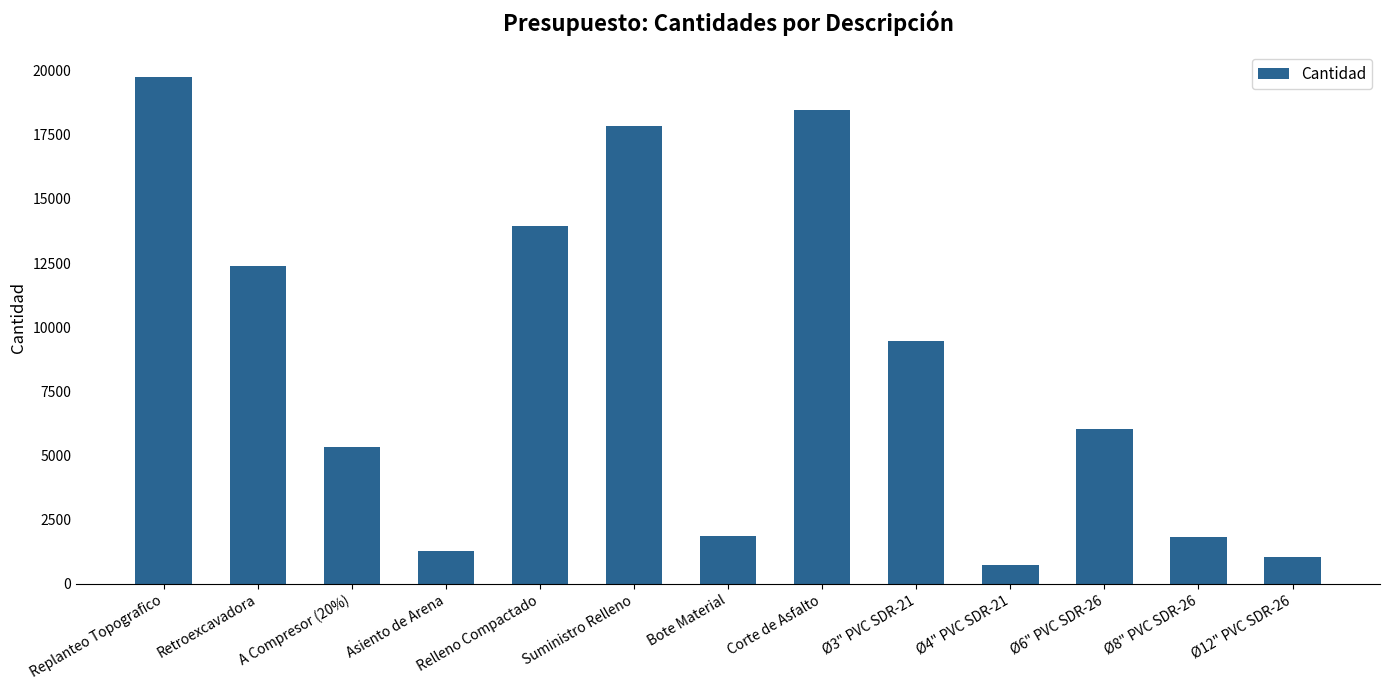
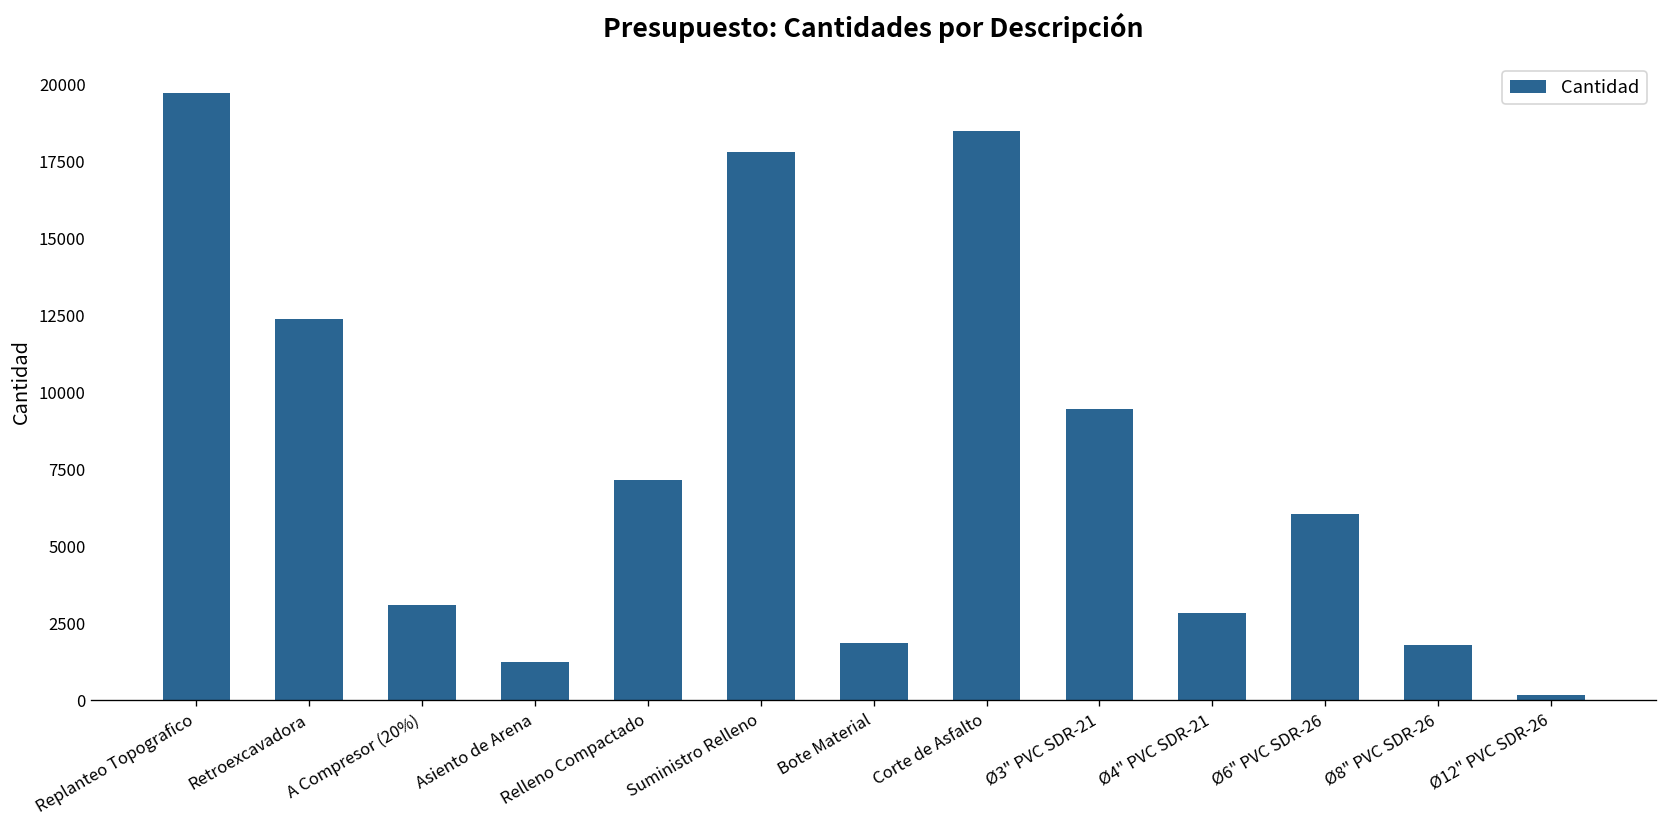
  {
    "Replanteo Topografico": 19700,
    "Retroexcavadora": 12400,
-   "A Compresor (20%)": 5300,
+   "A Compresor (20%)": 3100,
    "Asiento de Arena": 1300,
-   "Relleno Compactado": 13900,
+   "Relleno Compactado": 7100,
    "Suministro Relleno": 17800,
    "Bote Material": 1900,
    "Corte de Asfalto": 18500,
    "Ø3\" PVC SDR-21": 9500,
-   "Ø4\" PVC SDR-21": 700,
+   "Ø4\" PVC SDR-21": 2900,
    "Ø6\" PVC SDR-26": 6000,
    "Ø8\" PVC SDR-26": 1800,
-   "Ø12\" PVC SDR-26": 1000
+   "Ø12\" PVC SDR-26": 200
  }
